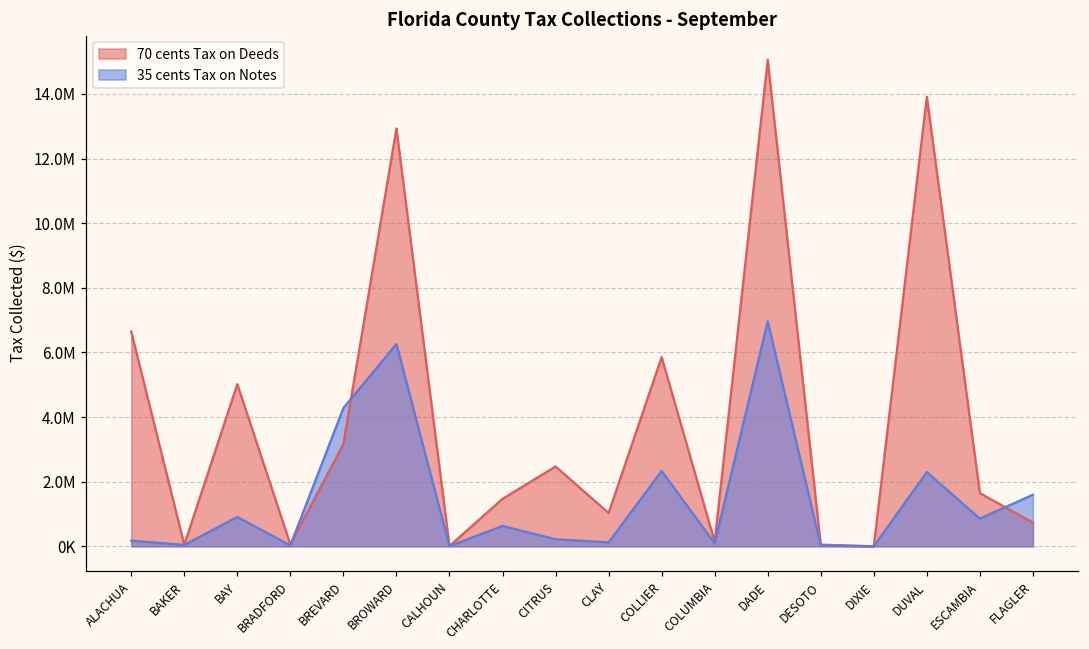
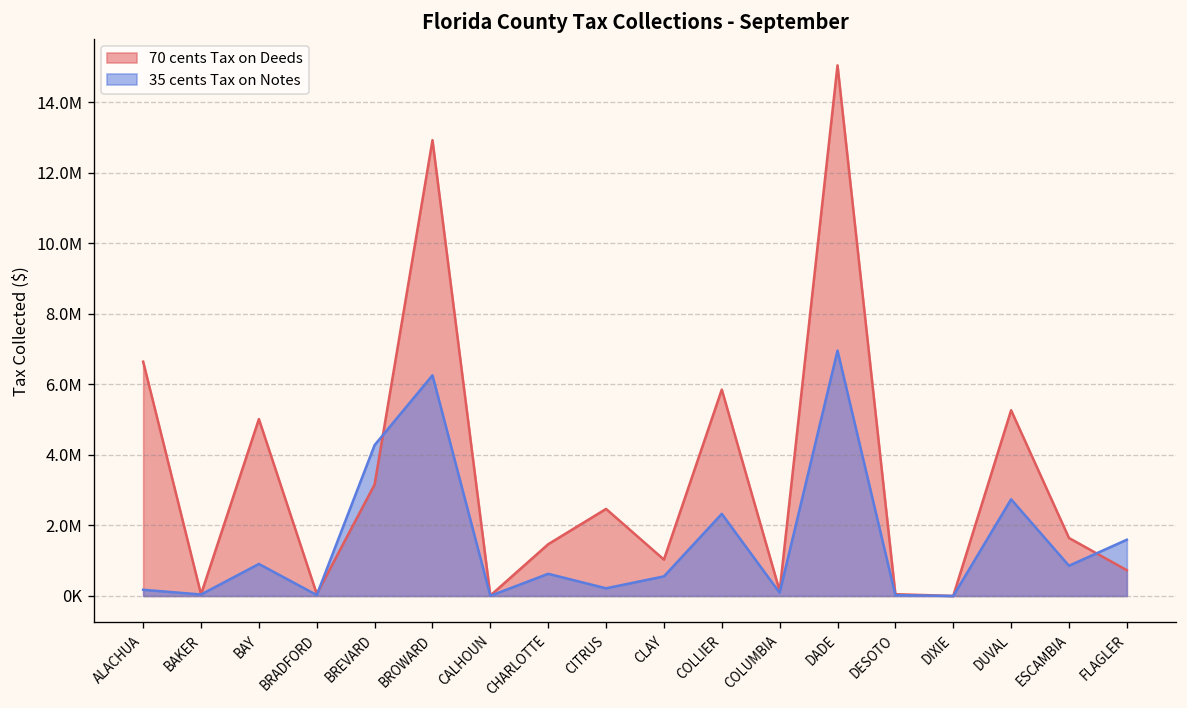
  {
    "70 cents Tax on Deeds": {
      "ALACHUA": 6600000,
      "BAY": 5000000,
      "BREVARD": 3200000,
      "BROWARD": 12900000,
      "CHARLOTTE": 1500000,
      "CITRUS": 2500000,
      "CLAY": 1000000,
      "COLLIER": 5900000,
      "DADE": 15100000,
-     "DUVAL": 13900000,
+     "DUVAL": 5300000,
      "ESCAMBIA": 1600000,
      "FLAGLER": 700000
    },
    "35 cents Tax on Notes": {
      "ALACHUA": 200000,
      "BAY": 900000,
      "BREVARD": 4300000,
      "BROWARD": 6300000,
      "CHARLOTTE": 600000,
      "CITRUS": 200000,
-     "CLAY": 100000,
+     "CLAY": 600000,
      "COLLIER": 2300000,
      "DADE": 7000000,
-     "DUVAL": 2300000,
+     "DUVAL": 2700000,
      "ESCAMBIA": 900000,
      "FLAGLER": 1600000
    }
  }
